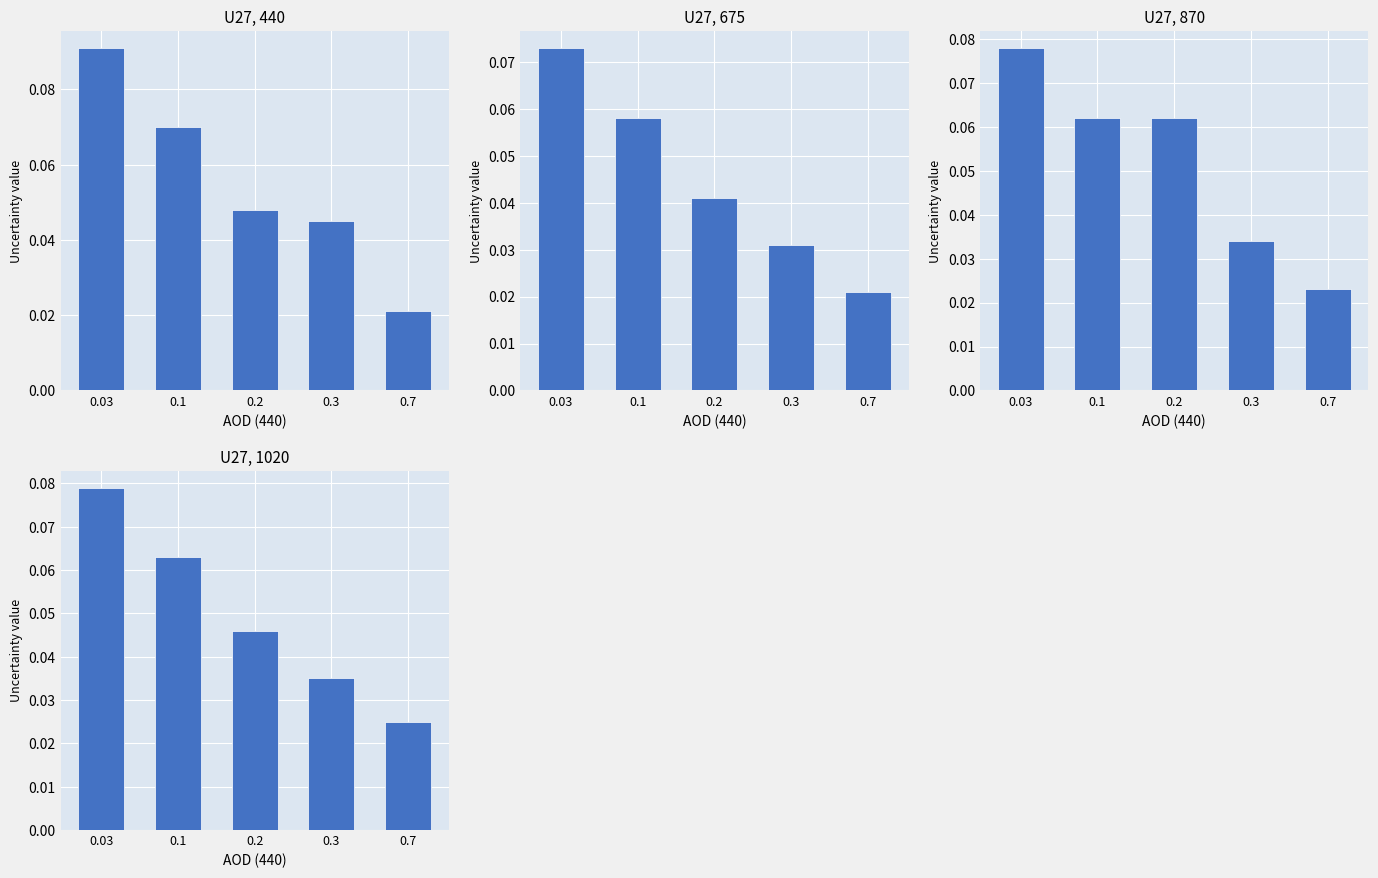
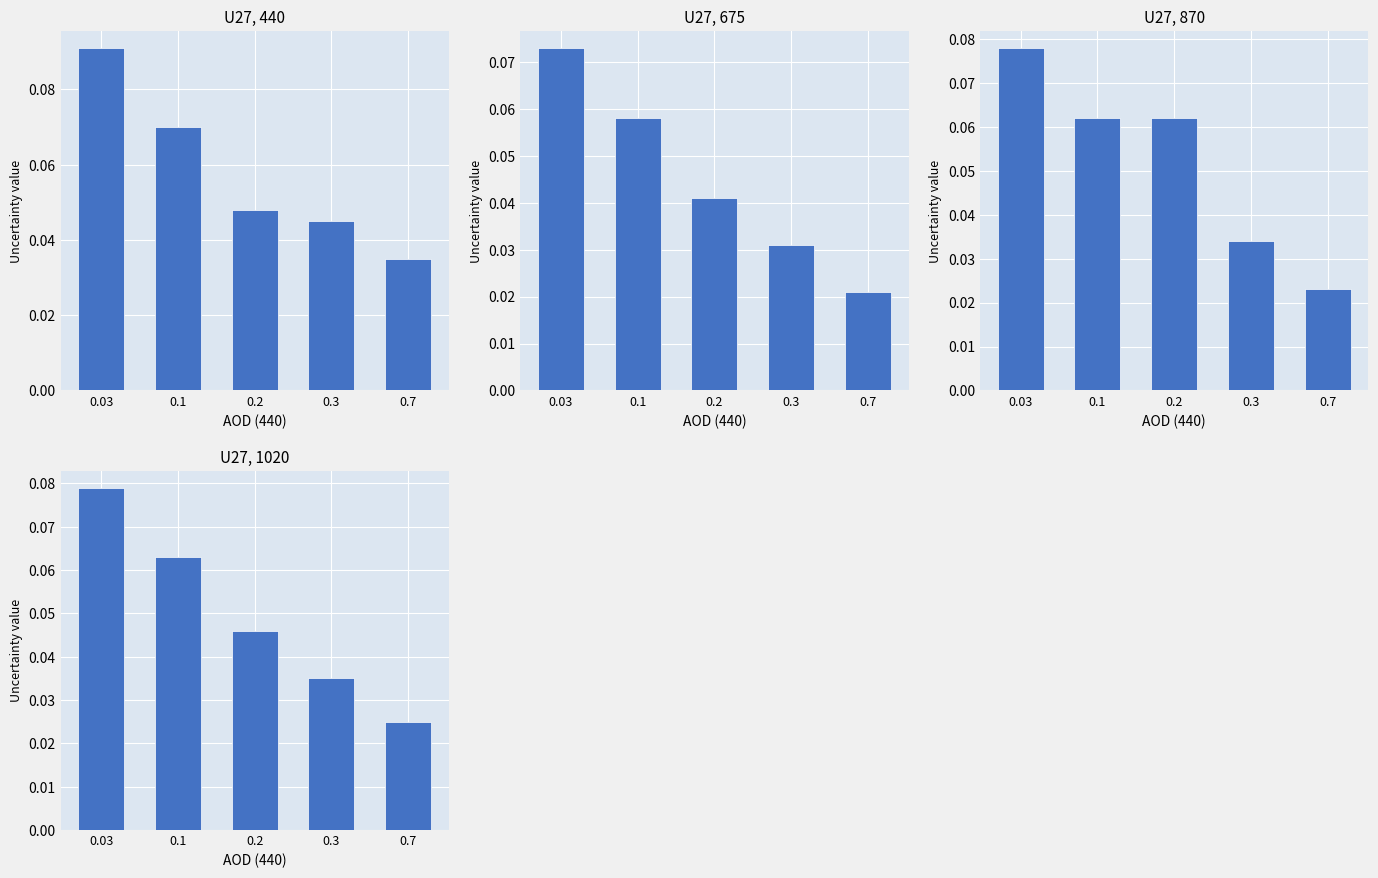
  {
    "U27, 440": {
      "0.03": 0.091,
      "0.1": 0.070,
      "0.2": 0.048,
      "0.3": 0.045,
-     "0.7": 0.021
+     "0.7": 0.035
    },
    "U27, 675": {
      "0.03": 0.073,
      "0.1": 0.058,
      "0.2": 0.041,
      "0.3": 0.031,
      "0.7": 0.021
    },
    "U27, 870": {
      "0.03": 0.078,
      "0.1": 0.062,
      "0.2": 0.062,
      "0.3": 0.034,
      "0.7": 0.023
    },
    "U27, 1020": {
      "0.03": 0.079,
      "0.1": 0.063,
      "0.2": 0.046,
      "0.3": 0.035,
      "0.7": 0.025
    }
  }
